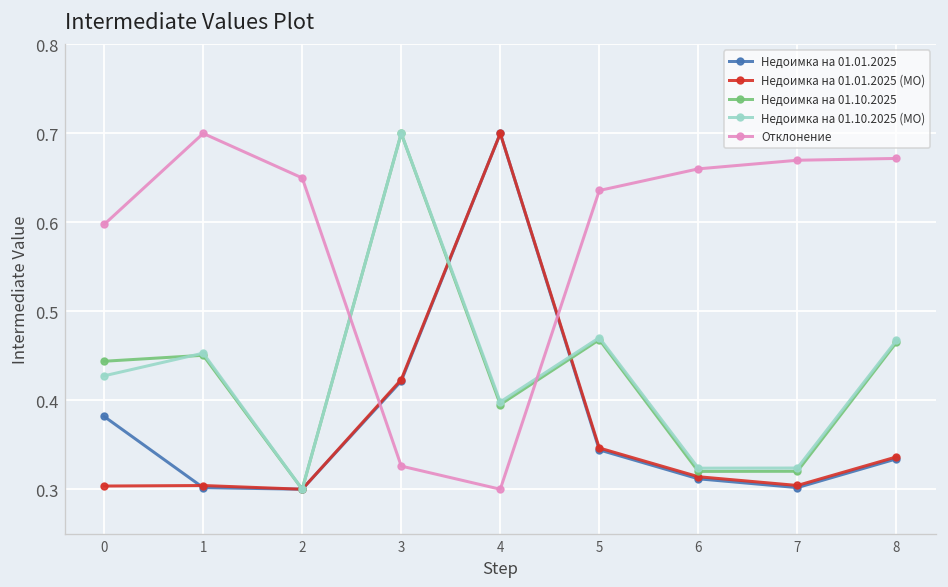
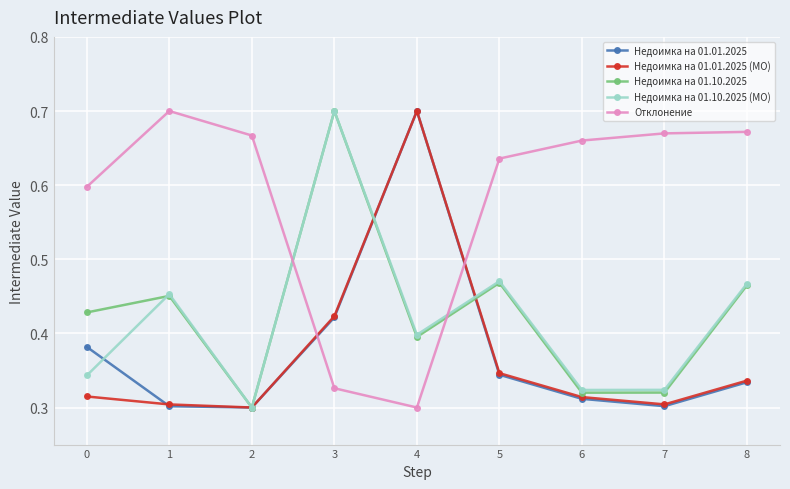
  {
    "Недоимка на 01.01.2025": {
      "0": 0.38
    },
    "Недоимка на 01.01.2025 (МО)": {
-     "0": 0.30
+     "0": 0.31
    },
    "Недоимка на 01.10.2025": {
-     "0": 0.44,
+     "0": 0.43,
      "6": 0.32,
      "7": 0.32
    },
    "Недоимка на 01.10.2025 (МО)": {
-     "0": 0.43,
+     "0": 0.34,
      "6": 0.32,
      "7": 0.32
    },
    "Отклонение": {
      "0": 0.60,
      "1": 0.70,
-     "2": 0.65,
+     "2": 0.67,
      "3": 0.33,
      "4": 0.30,
      "5": 0.64,
      "6": 0.66,
      "7": 0.67,
      "8": 0.67
    }
  }
